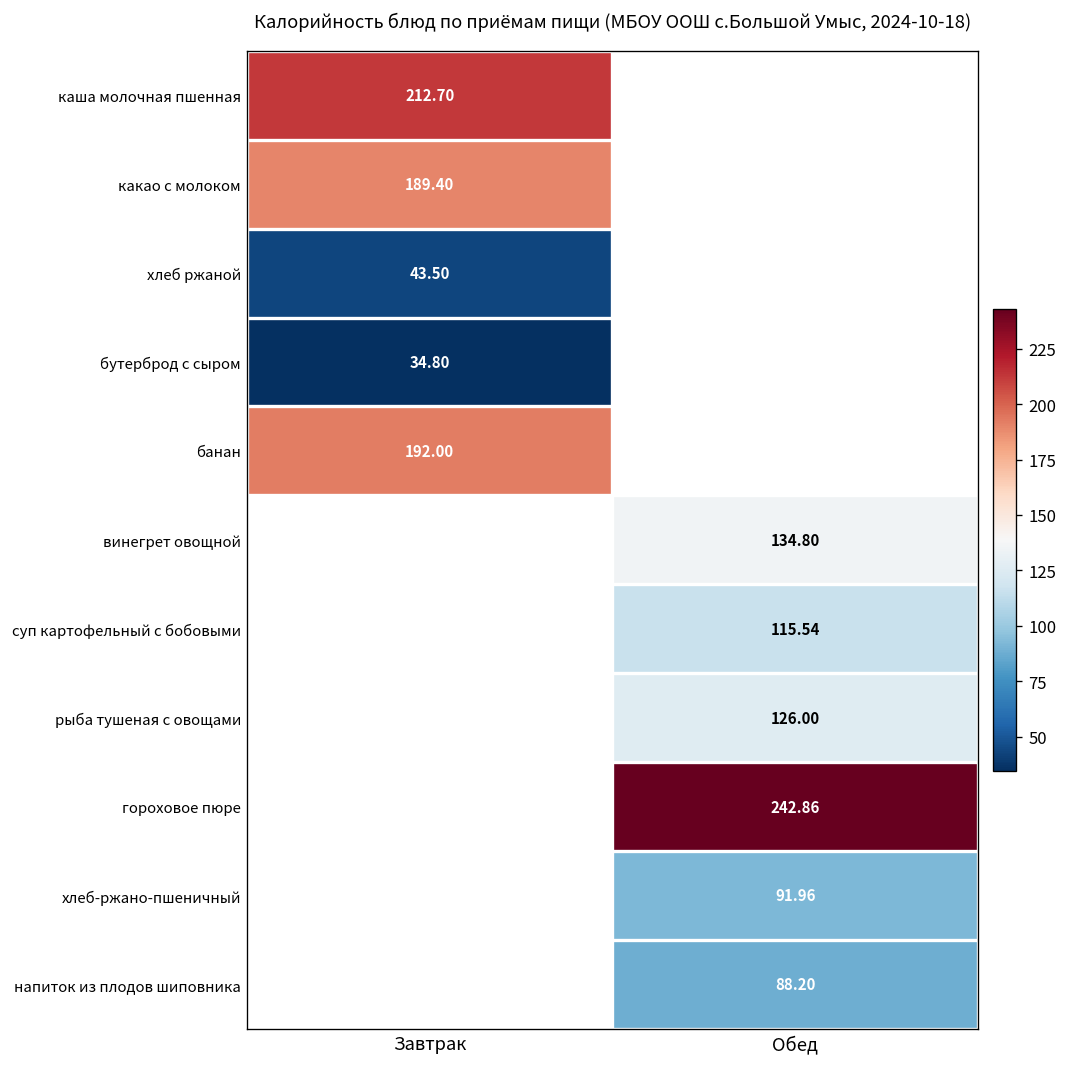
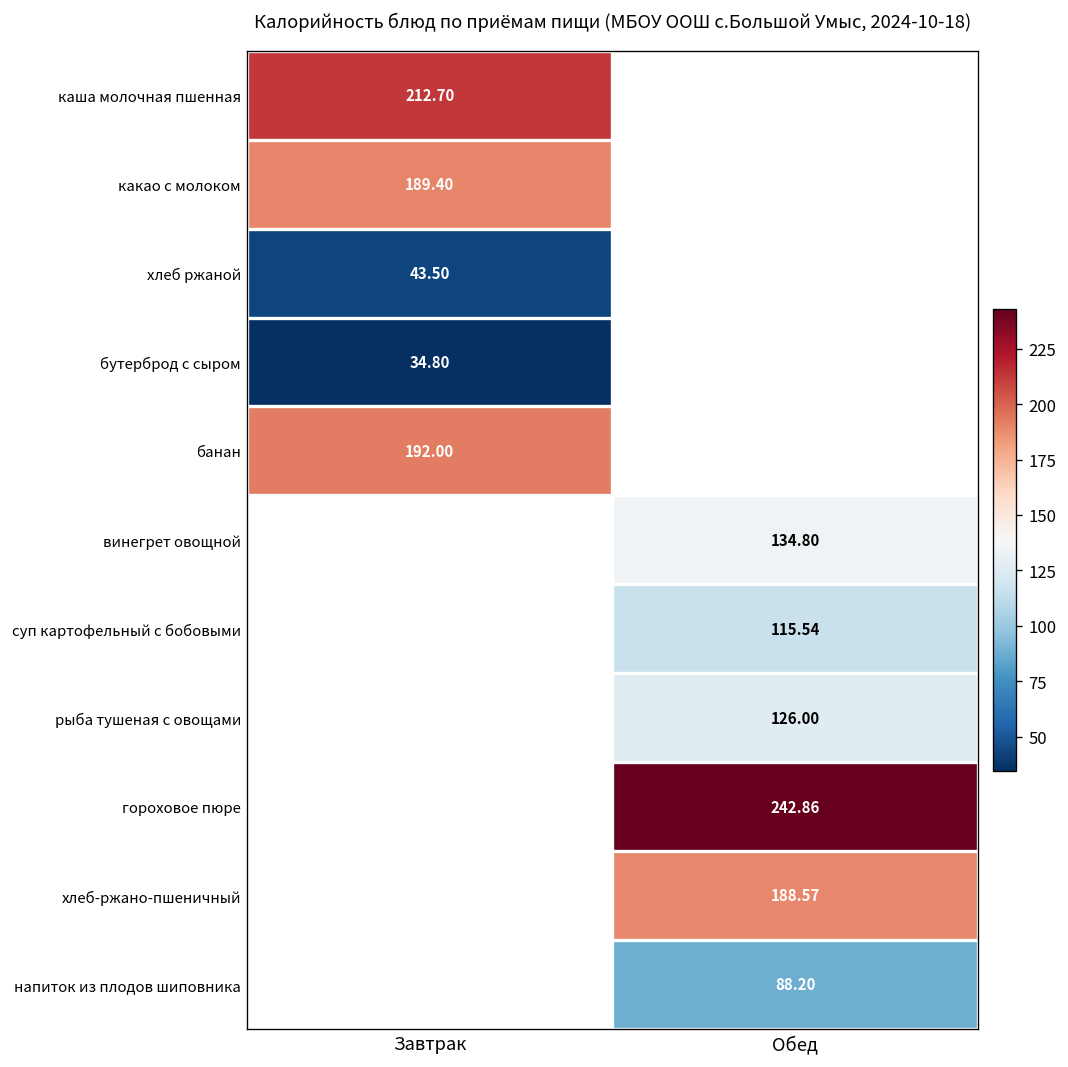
  {
    "каша молочная пшенная": {
      "Завтрак": 212.70
    },
    "какао с молоком": {
      "Завтрак": 189.40
    },
    "хлеб ржаной": {
      "Завтрак": 43.50
    },
    "бутерброд с сыром": {
      "Завтрак": 34.80
    },
    "банан": {
      "Завтрак": 192.00
    },
    "винегрет овощной": {
      "Обед": 134.80
    },
    "суп картофельный с бобовыми": {
      "Обед": 115.54
    },
    "рыба тушеная с овощами": {
      "Обед": 126.00
    },
    "гороховое пюре": {
      "Обед": 242.86
    },
    "хлеб-ржано-пшеничный": {
-     "Обед": 91.96
+     "Обед": 188.57
    },
    "напиток из плодов шиповника": {
      "Обед": 88.20
    }
  }
